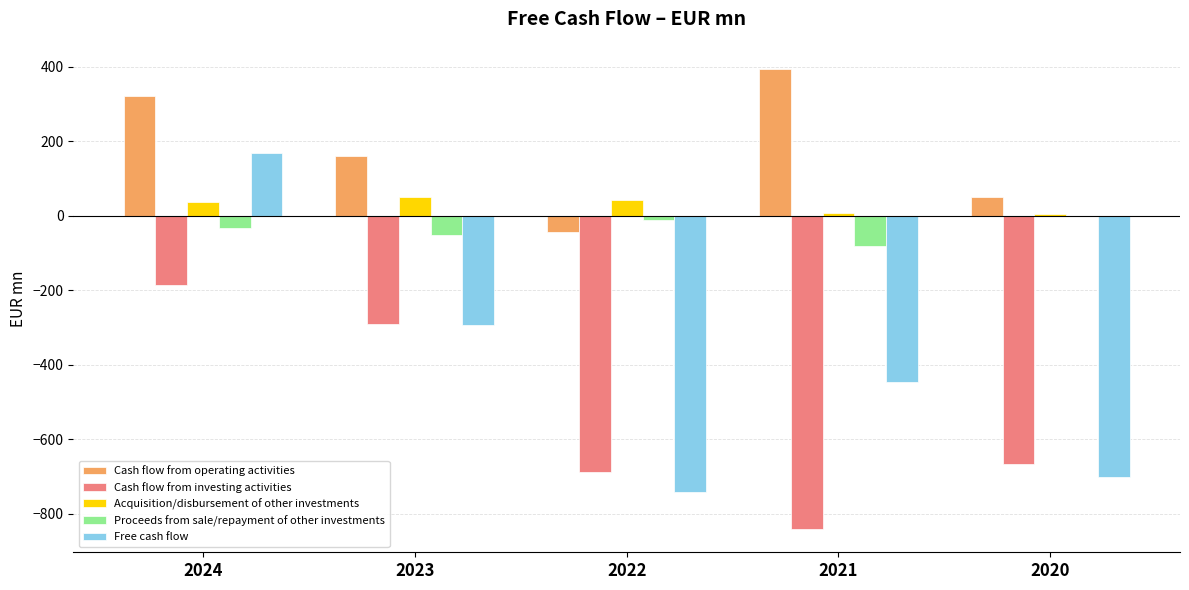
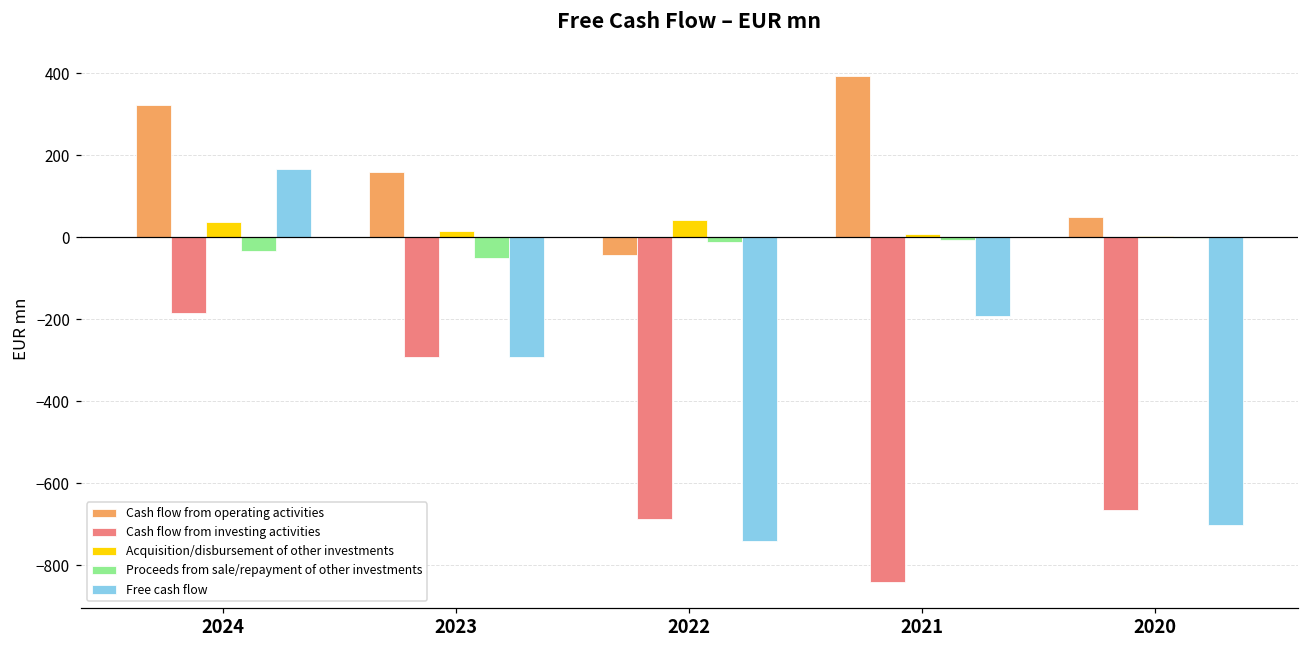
  {
    "Acquisition/disbursement of other investments": {
      "2024": 40,
-     "2023": 50,
+     "2023": 10,
      "2022": 40,
      "2021": 10
    },
    "Proceeds from sale/repayment of other investments": {
      "2024": -30,
      "2023": -50,
      "2022": -10,
-     "2021": -80
+     "2021": -10
    },
    "Free cash flow": {
      "2024": 170,
      "2023": -290,
      "2022": -740,
-     "2021": -450,
+     "2021": -190,
      "2020": -700
    }
  }
